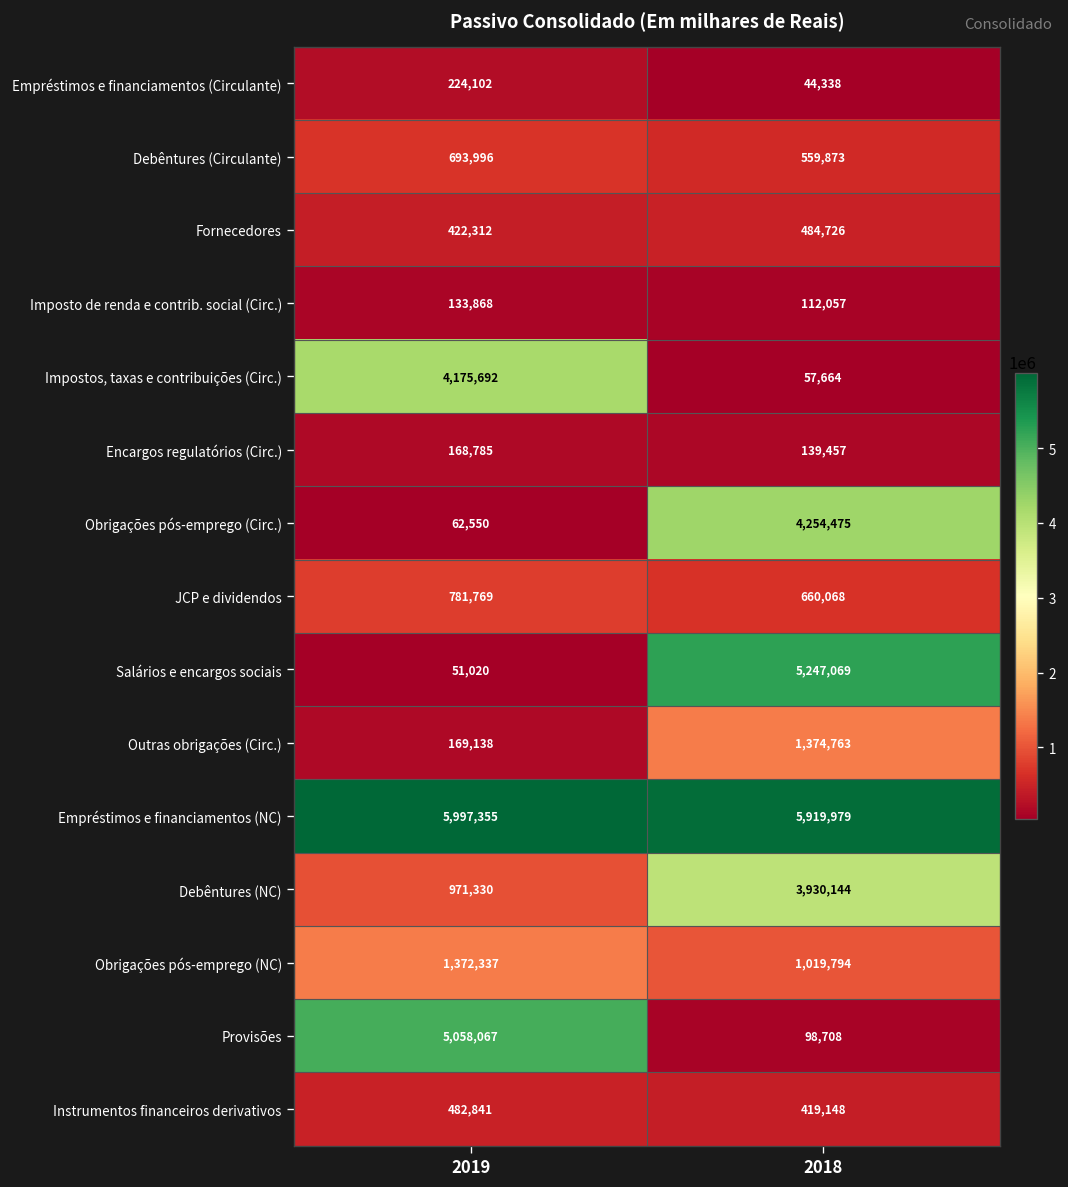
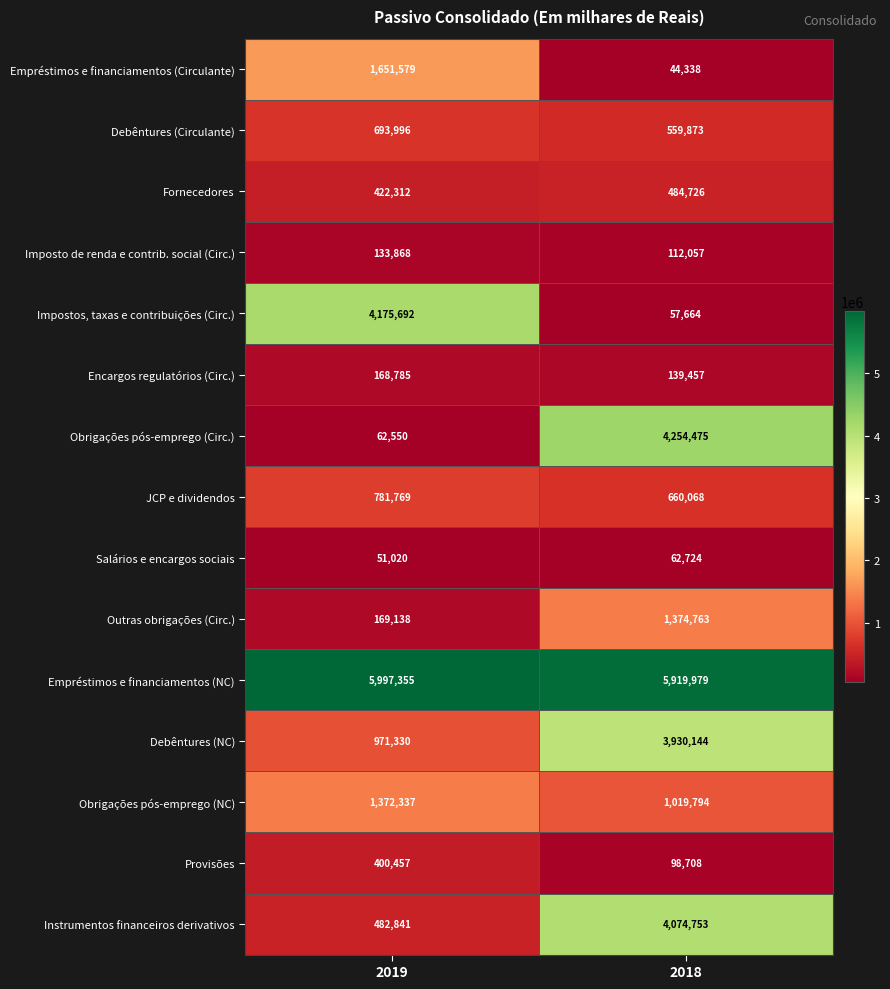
  {
    "Empréstimos e financiamentos (Circulante)": {
-     "2019": "224,102",
+     "2019": "1,651,579",
      "2018": "44,338"
    },
    "Debêntures (Circulante)": {
      "2019": "693,996",
      "2018": "559,873"
    },
    "Fornecedores": {
      "2019": "422,312",
      "2018": "484,726"
    },
    "Imposto de renda e contrib. social (Circ.)": {
      "2019": "133,868",
      "2018": "112,057"
    },
    "Impostos, taxas e contribuições (Circ.)": {
      "2019": "4,175,692",
      "2018": "57,664"
    },
    "Encargos regulatórios (Circ.)": {
      "2019": "168,785",
      "2018": "139,457"
    },
    "Obrigações pós-emprego (Circ.)": {
      "2019": "62,550",
      "2018": "4,254,475"
    },
    "JCP e dividendos": {
      "2019": "781,769",
      "2018": "660,068"
    },
    "Salários e encargos sociais": {
      "2019": "51,020",
-     "2018": "5,247,069"
+     "2018": "62,724"
    },
    "Outras obrigações (Circ.)": {
      "2019": "169,138",
      "2018": "1,374,763"
    },
    "Empréstimos e financiamentos (NC)": {
      "2019": "5,997,355",
      "2018": "5,919,979"
    },
    "Debêntures (NC)": {
      "2019": "971,330",
      "2018": "3,930,144"
    },
    "Obrigações pós-emprego (NC)": {
      "2019": "1,372,337",
      "2018": "1,019,794"
    },
    "Provisões": {
-     "2019": "5,058,067",
+     "2019": "400,457",
      "2018": "98,708"
    },
    "Instrumentos financeiros derivativos": {
      "2019": "482,841",
-     "2018": "419,148"
+     "2018": "4,074,753"
    }
  }
